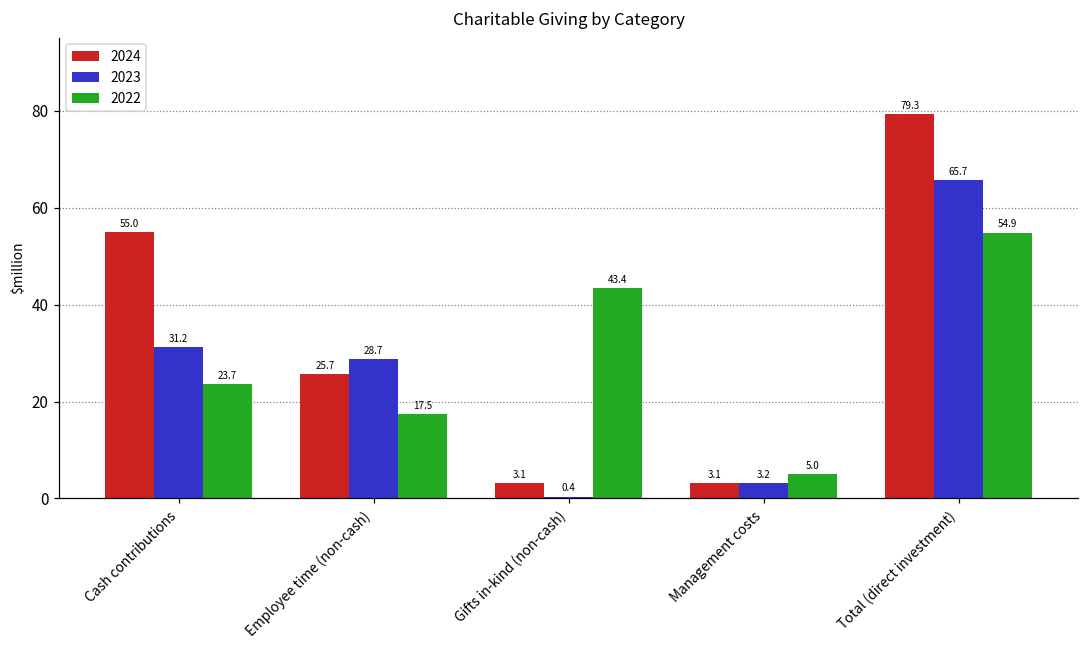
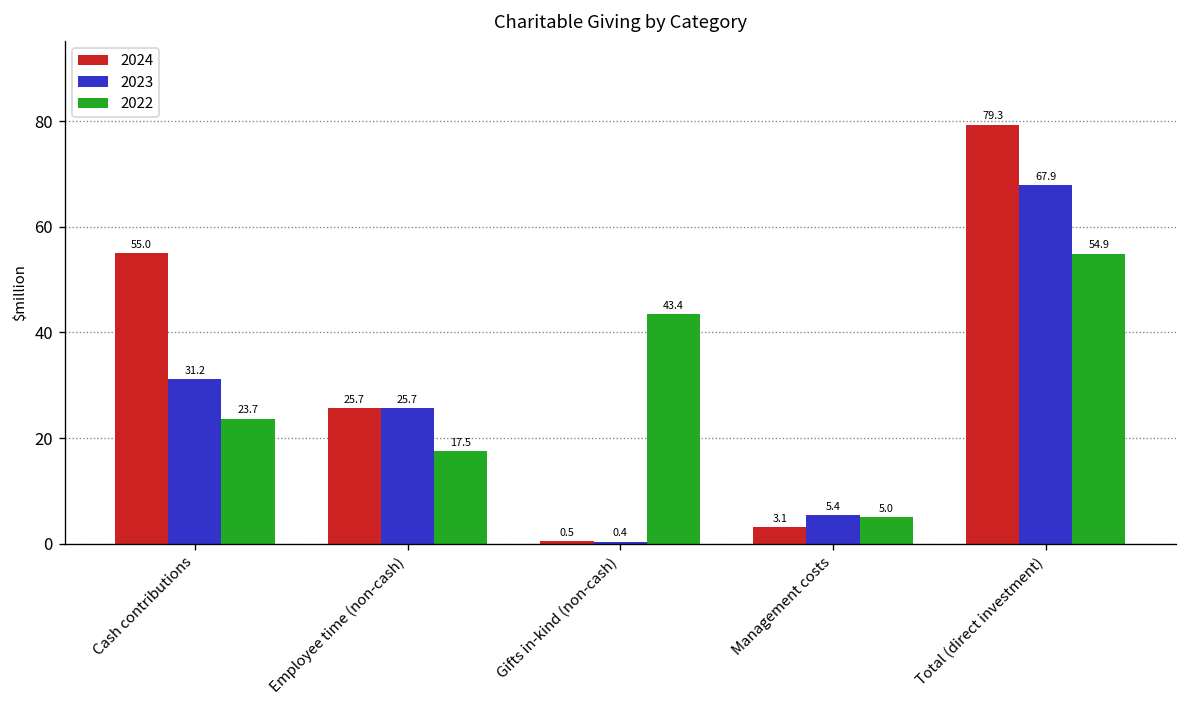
  {
    "2024": {
      "Cash contributions": 55.0,
      "Employee time (non-cash)": 25.7,
-     "Gifts in-kind (non-cash)": 3.1,
+     "Gifts in-kind (non-cash)": 0.5,
      "Management costs": 3.1,
      "Total (direct investment)": 79.3
    },
    "2023": {
      "Cash contributions": 31.2,
-     "Employee time (non-cash)": 28.7,
+     "Employee time (non-cash)": 25.7,
      "Gifts in-kind (non-cash)": 0.4,
-     "Management costs": 3.2,
-     "Total (direct investment)": 65.7
+     "Management costs": 5.4,
+     "Total (direct investment)": 67.9
    },
    "2022": {
      "Cash contributions": 23.7,
      "Employee time (non-cash)": 17.5,
      "Gifts in-kind (non-cash)": 43.4,
      "Management costs": 5.0,
      "Total (direct investment)": 54.9
    }
  }
